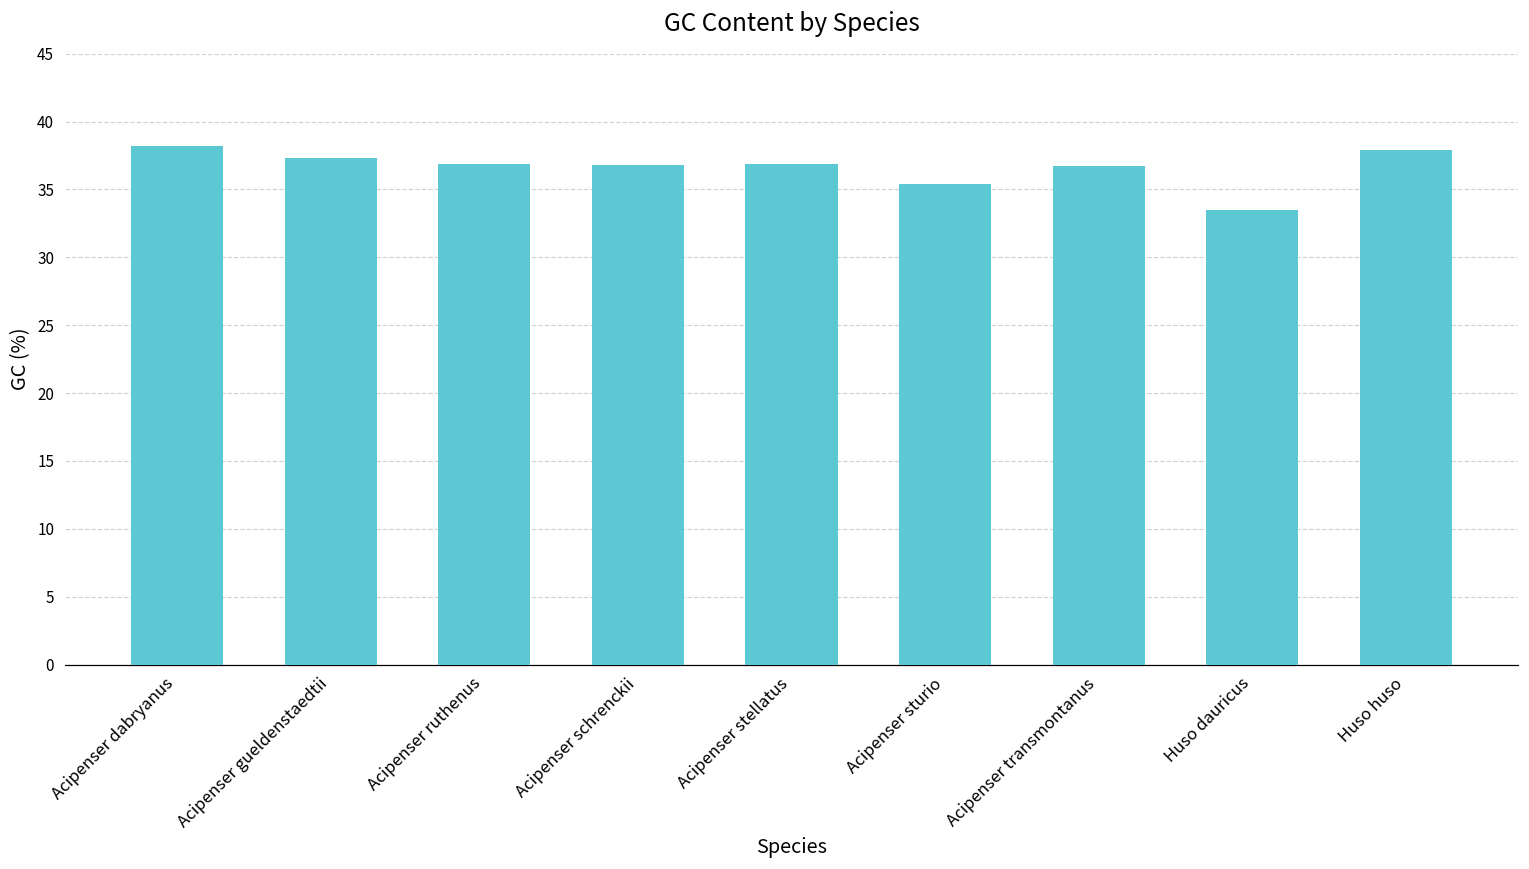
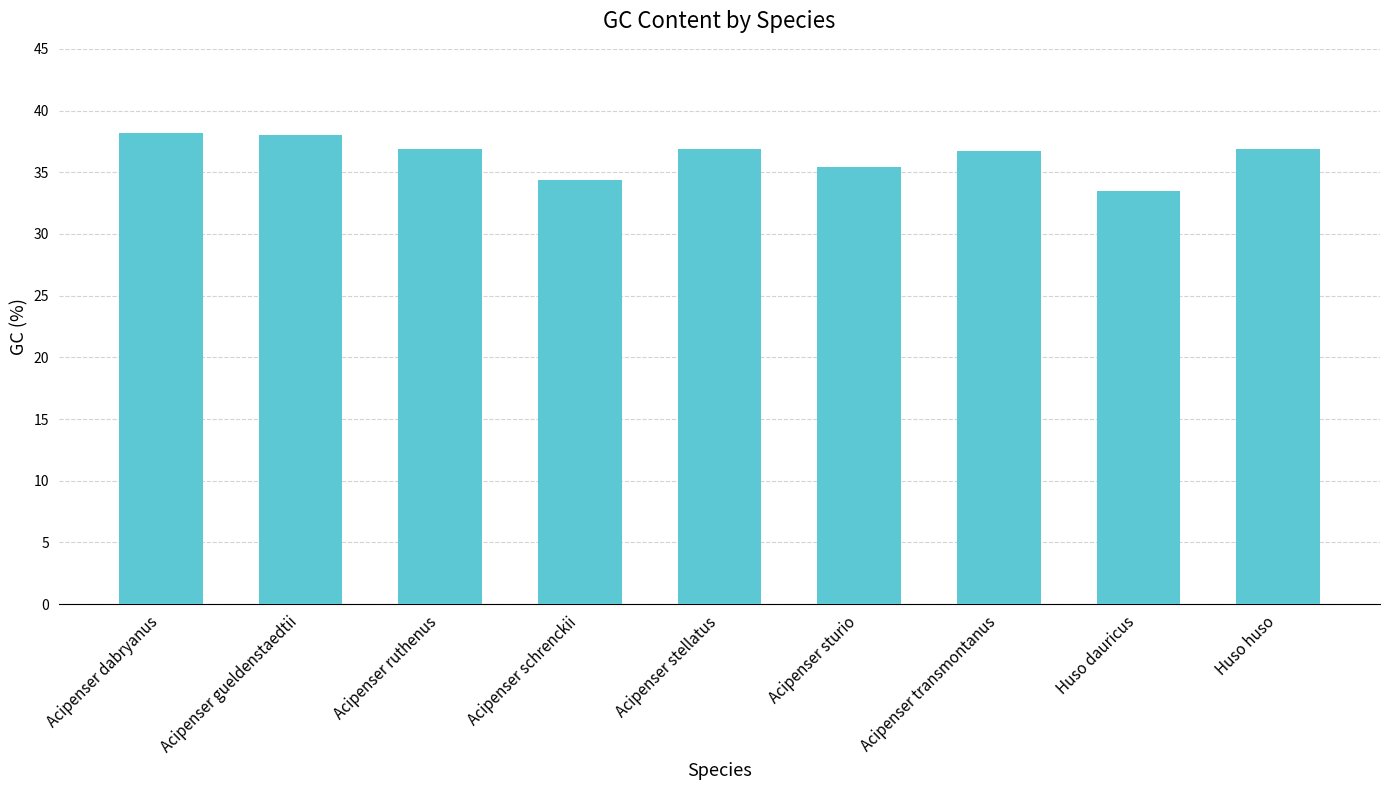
  {
    "Acipenser dabryanus": 38.2,
-   "Acipenser gueldenstaedtii": 37.3,
+   "Acipenser gueldenstaedtii": 38.0,
    "Acipenser ruthenus": 36.9,
-   "Acipenser schrenckii": 36.8,
+   "Acipenser schrenckii": 34.4,
    "Acipenser stellatus": 36.9,
    "Acipenser sturio": 35.4,
    "Acipenser transmontanus": 36.7,
    "Huso dauricus": 33.5,
-   "Huso huso": 37.9
+   "Huso huso": 36.9
  }
